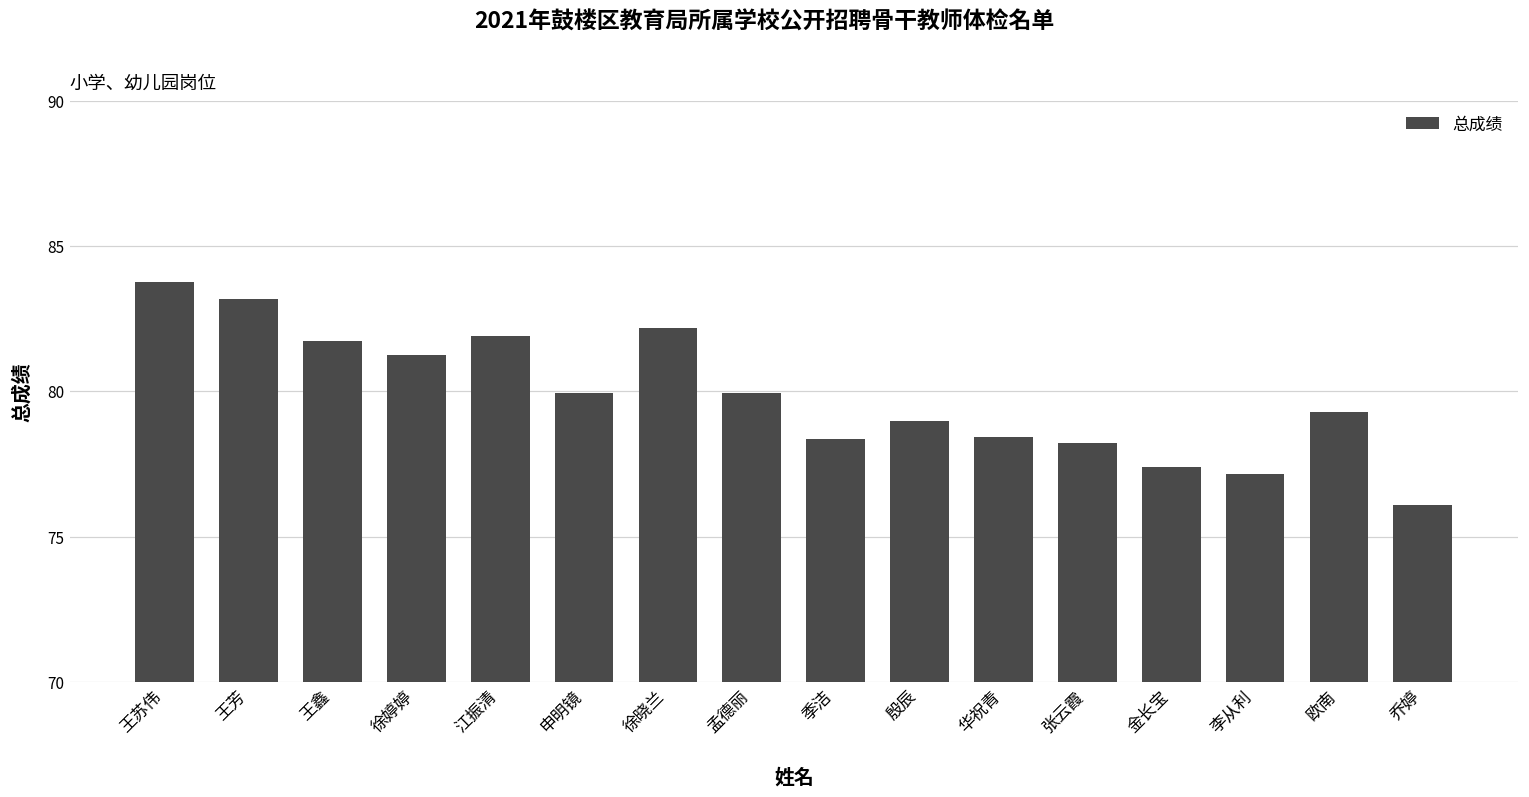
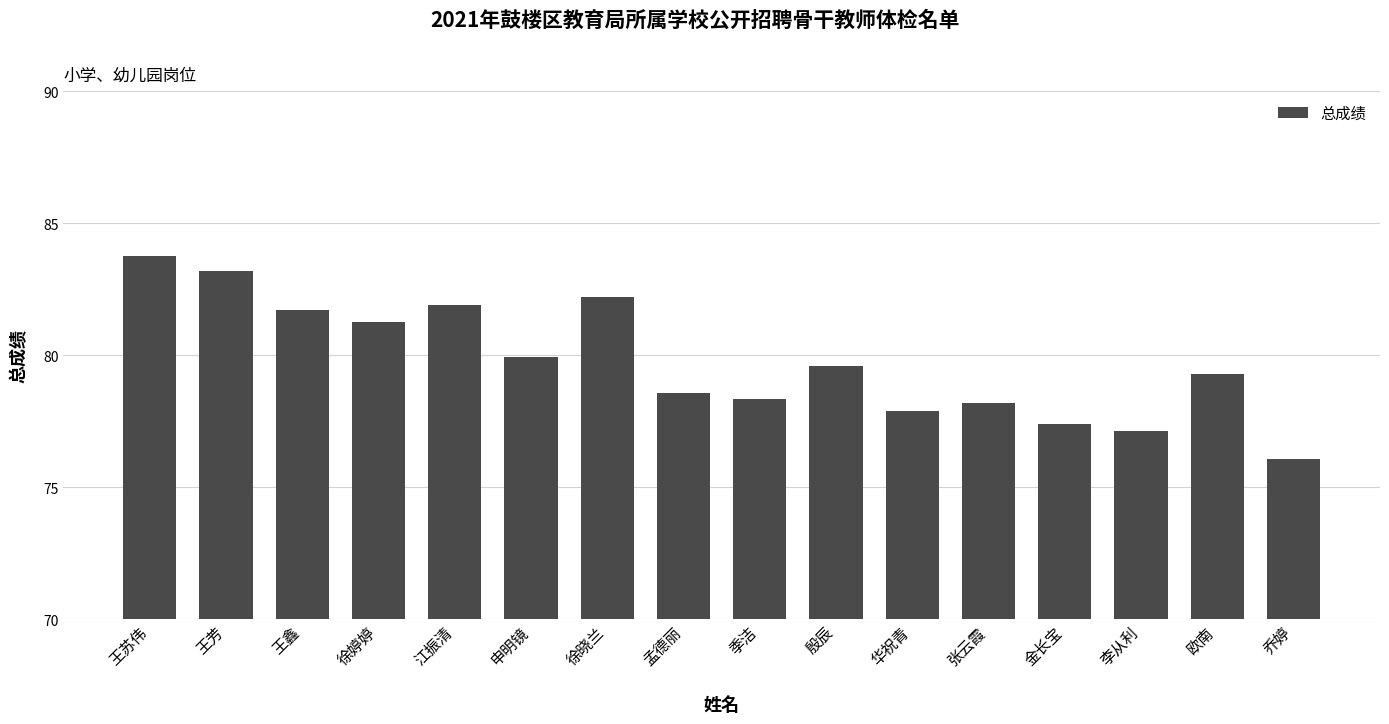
  {
    "王苏伟": 83.8,
    "王芳": 83.2,
    "王鑫": 81.7,
    "徐婷婷": 81.3,
    "江振清": 81.9,
    "申明镜": 80.0,
    "徐晓兰": 82.2,
-   "孟德丽": 80.0,
+   "孟德丽": 78.6,
    "季洁": 78.4,
-   "殷辰": 79.0,
-   "华祝青": 78.4,
+   "殷辰": 79.6,
+   "华祝青": 77.9,
    "张云霞": 78.2,
    "金长宝": 77.4,
    "李从利": 77.1,
    "欧南": 79.3,
    "乔婷": 76.1
  }
